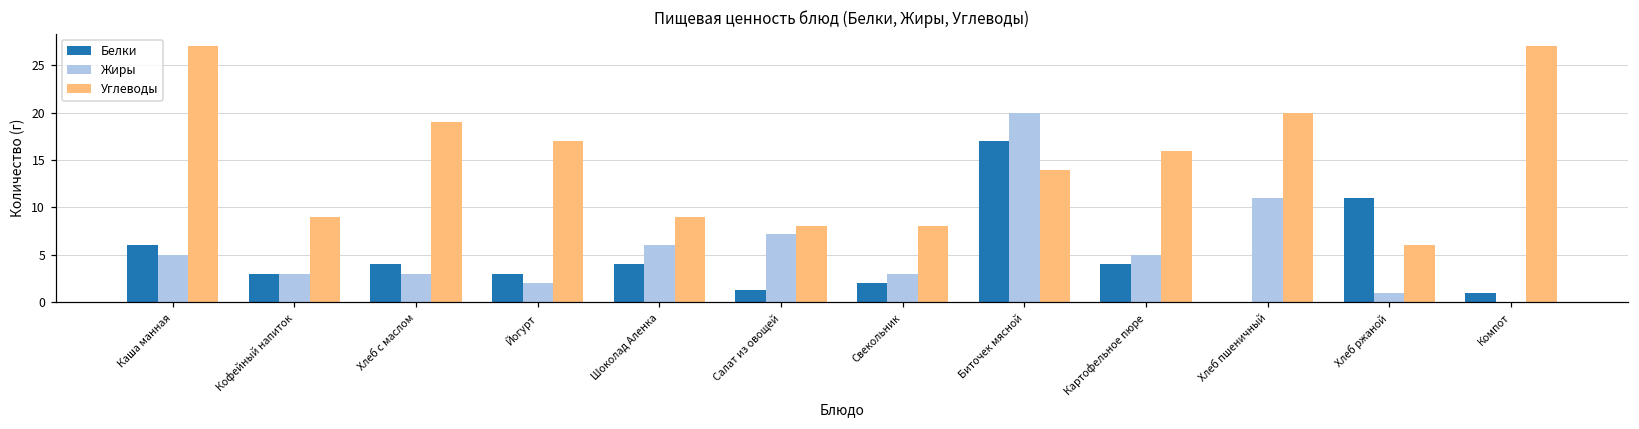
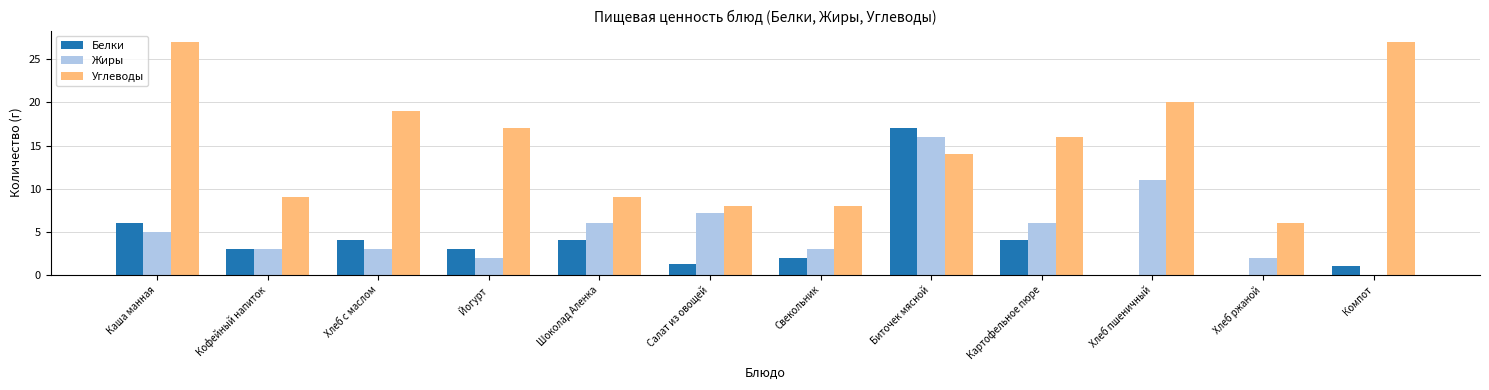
  {
    "Белки": {
      "Каша манная": 6,
      "Кофейный напиток": 3,
      "Хлеб с маслом": 4,
      "Йогурт": 3,
      "Шоколад Аленка": 4,
      "Салат из овощей": 1,
      "Свекольник": 2,
      "Биточек мясной": 17,
      "Картофельное пюре": 4,
      "Хлеб пшеничный": 0,
-     "Хлеб ржаной": 11,
+     "Хлеб ржаной": 0,
      "Компот": 1
    },
    "Жиры": {
      "Каша манная": 5,
      "Кофейный напиток": 3,
      "Хлеб с маслом": 3,
      "Йогурт": 2,
      "Шоколад Аленка": 6,
      "Салат из овощей": 7,
      "Свекольник": 3,
-     "Биточек мясной": 20,
-     "Картофельное пюре": 5,
+     "Биточек мясной": 16,
+     "Картофельное пюре": 6,
      "Хлеб пшеничный": 11,
-     "Хлеб ржаной": 1,
+     "Хлеб ржаной": 2,
      "Компот": 0
    },
    "Углеводы": {
      "Каша манная": 27,
      "Кофейный напиток": 9,
      "Хлеб с маслом": 19,
      "Йогурт": 17,
      "Шоколад Аленка": 9,
      "Салат из овощей": 8,
      "Свекольник": 8,
      "Биточек мясной": 14,
      "Картофельное пюре": 16,
      "Хлеб пшеничный": 20,
      "Хлеб ржаной": 6,
      "Компот": 27
    }
  }
